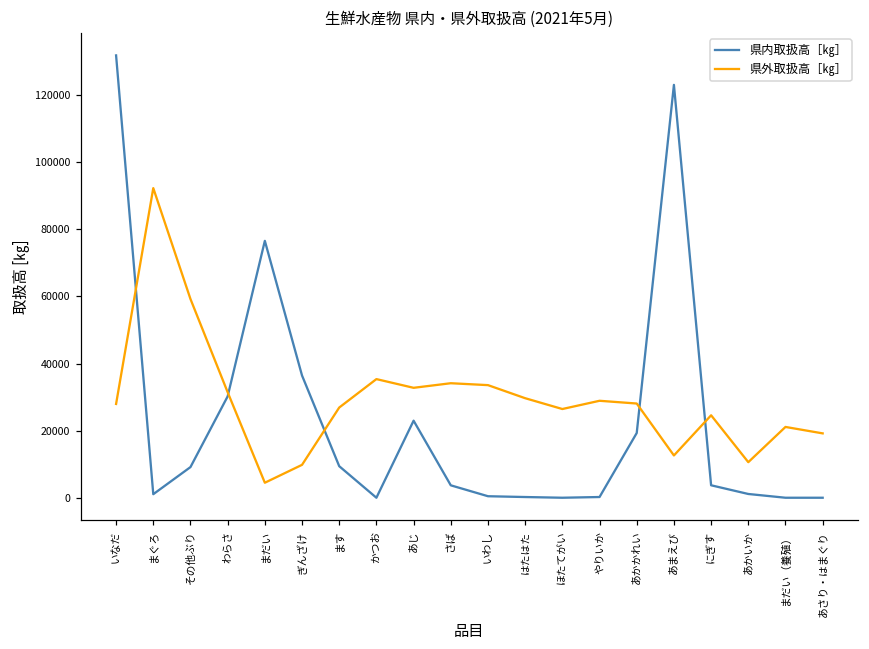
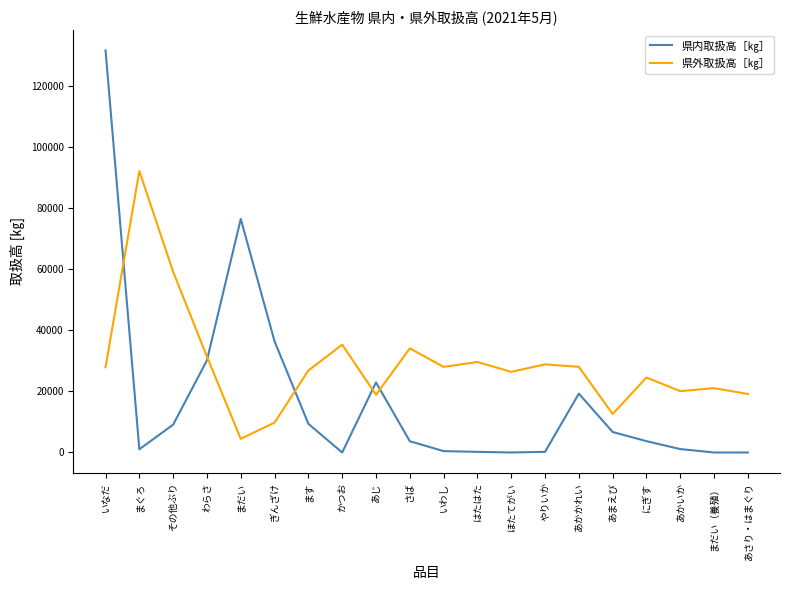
  {
    "県内取扱高［㎏］": {
      "いなだ": 132000,
      "まぐろ": 1000,
      "その他ぶり": 9000,
      "わらさ": 30000,
      "まだい": 77000,
      "ぎんざけ": 36000,
      "ます": 9000,
      "かつお": 0,
      "あじ": 23000,
      "さば": 4000,
      "いわし": 0,
      "はたはた": 0,
      "ほたてがい": 0,
      "やりいか": 0,
      "あかかれい": 19000,
-     "あまえび": 123000,
+     "あまえび": 7000,
      "にぎす": 4000,
      "あかいか": 1000,
      "まだい（養殖）": 0,
      "あさり・はまぐり": 0
    },
    "県外取扱高［㎏］": {
      "いなだ": 28000,
      "まぐろ": 92000,
      "その他ぶり": 59000,
      "わらさ": 31000,
      "まだい": 4000,
      "ぎんざけ": 10000,
      "ます": 27000,
      "かつお": 35000,
-     "あじ": 33000,
+     "あじ": 19000,
      "さば": 34000,
-     "いわし": 34000,
+     "いわし": 28000,
      "はたはた": 30000,
      "ほたてがい": 26000,
      "やりいか": 29000,
      "あかかれい": 28000,
      "あまえび": 13000,
      "にぎす": 25000,
-     "あかいか": 11000,
+     "あかいか": 20000,
      "まだい（養殖）": 21000,
      "あさり・はまぐり": 19000
    }
  }
